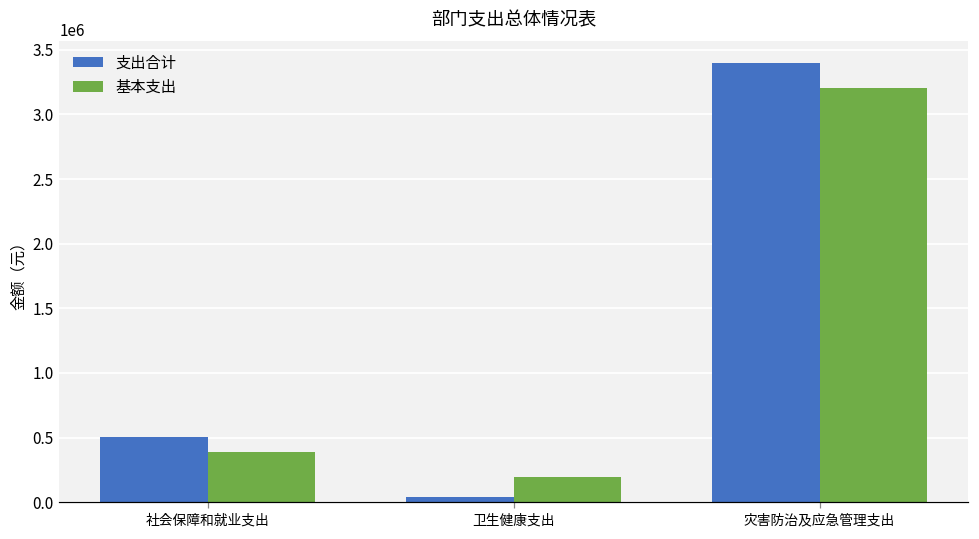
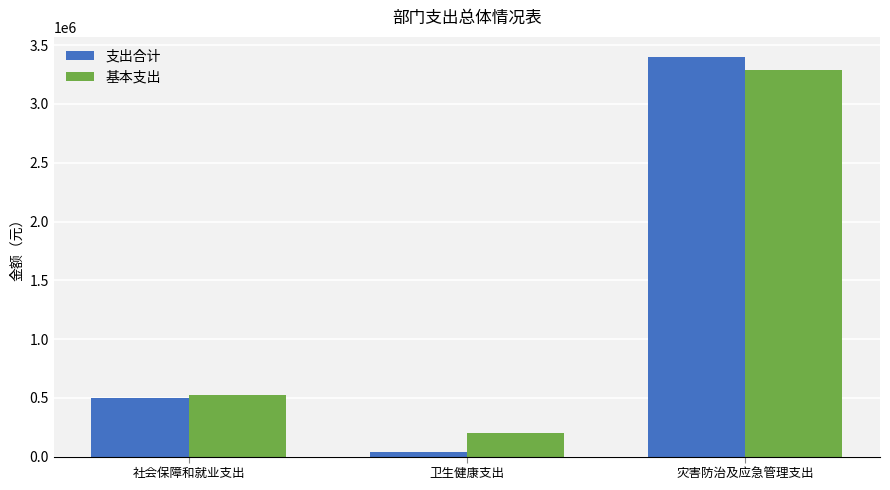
  {
    "支出合计": {
      "社会保障和就业支出": 500000,
      "卫生健康支出": 40000,
      "灾害防治及应急管理支出": 3400000
    },
    "基本支出": {
-     "社会保障和就业支出": 390000,
+     "社会保障和就业支出": 520000,
      "卫生健康支出": 200000,
-     "灾害防治及应急管理支出": 3200000
+     "灾害防治及应急管理支出": 3290000
    }
  }
